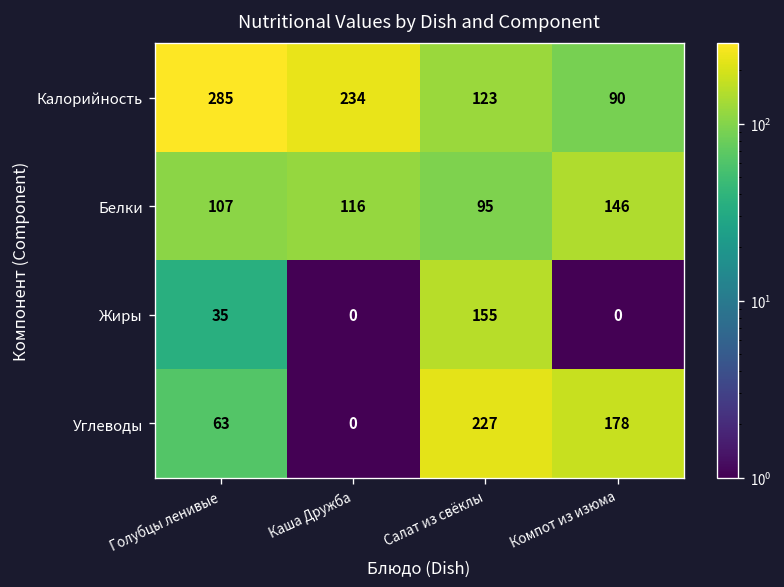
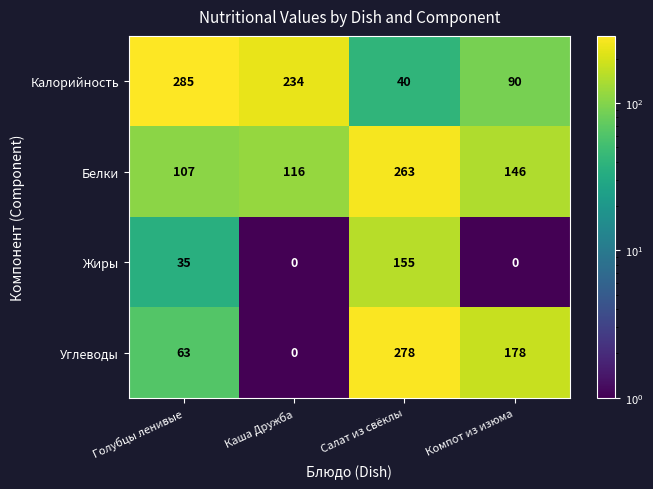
  {
    "Калорийность": {
      "Голубцы ленивые": 285,
      "Каша Дружба": 234,
-     "Салат из свёклы": 123,
+     "Салат из свёклы": 40,
      "Компот из изюма": 90
    },
    "Белки": {
      "Голубцы ленивые": 107,
      "Каша Дружба": 116,
-     "Салат из свёклы": 95,
+     "Салат из свёклы": 263,
      "Компот из изюма": 146
    },
    "Жиры": {
      "Голубцы ленивые": 35,
      "Каша Дружба": 0,
      "Салат из свёклы": 155,
      "Компот из изюма": 0
    },
    "Углеводы": {
      "Голубцы ленивые": 63,
      "Каша Дружба": 0,
-     "Салат из свёклы": 227,
+     "Салат из свёклы": 278,
      "Компот из изюма": 178
    }
  }
